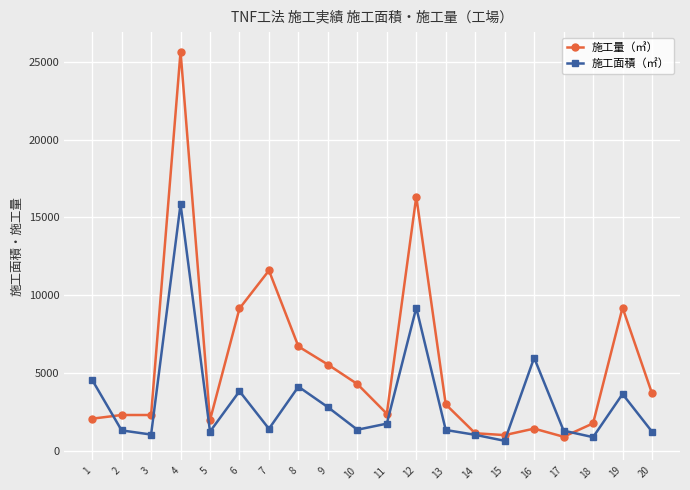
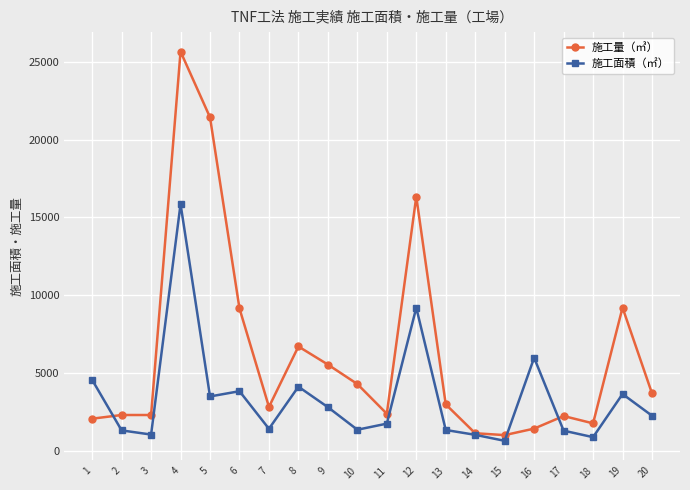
  {
    "施工量（㎥）": {
      "1": 2100,
      "2": 2300,
      "3": 2300,
      "4": 25700,
-     "5": 2000,
+     "5": 21400,
      "6": 9100,
-     "7": 11600,
+     "7": 2800,
      "8": 6700,
      "9": 5500,
      "10": 4300,
      "11": 2400,
      "12": 16300,
      "13": 3000,
      "15": 1000,
      "16": 1400,
-     "17": 900,
+     "17": 2200,
      "18": 1800,
      "19": 9200,
      "20": 3700
    },
    "施工面積（㎡）": {
      "1": 4600,
      "2": 1300,
      "3": 1100,
      "4": 15900,
-     "5": 1200,
+     "5": 3500,
      "6": 3800,
      "7": 1400,
      "8": 4100,
      "9": 2800,
      "10": 1400,
      "11": 1800,
      "12": 9200,
      "13": 1300,
      "15": 600,
      "16": 6000,
      "17": 1300,
      "18": 900,
      "19": 3700,
-     "20": 1200
+     "20": 2300
    }
  }
